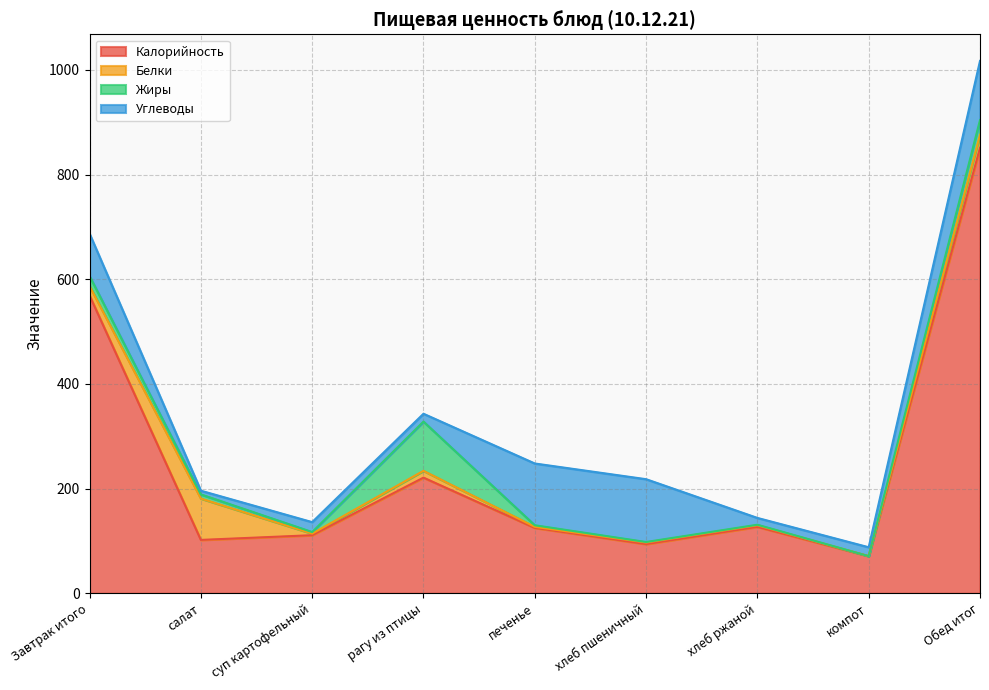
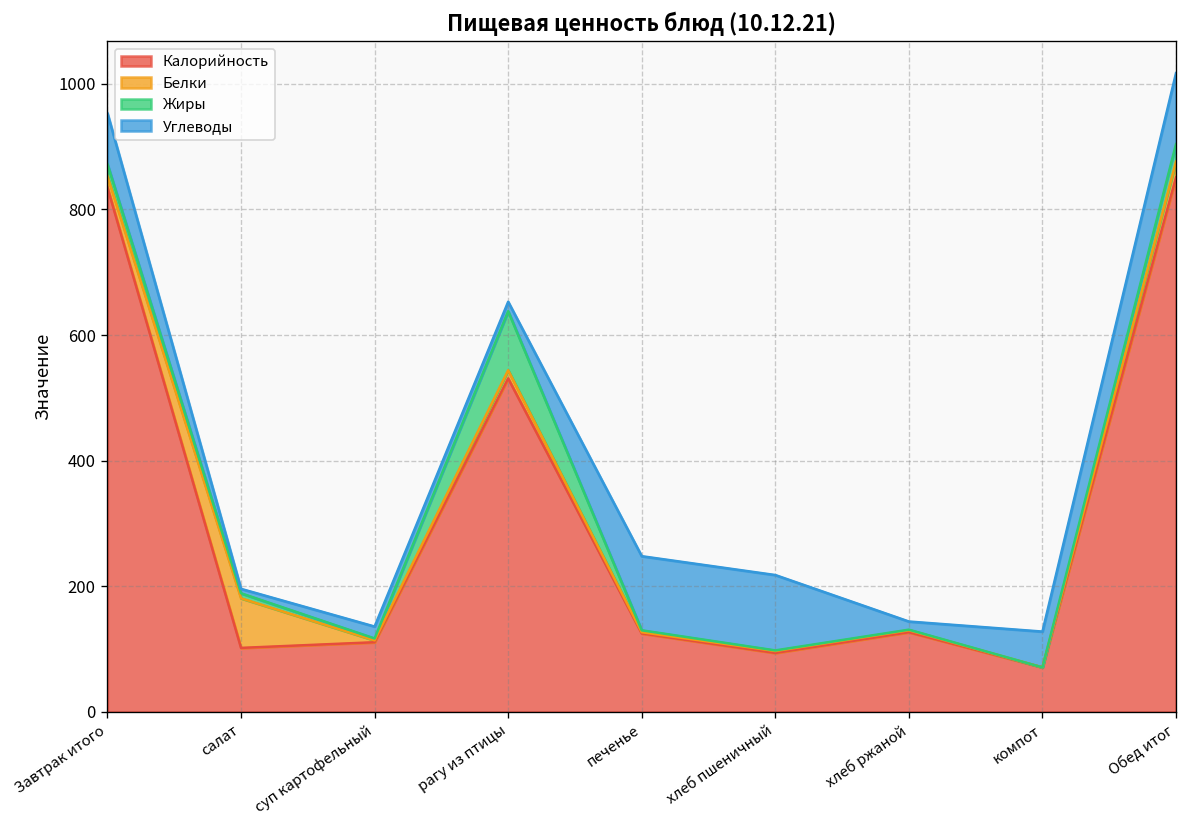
  {
    "Калорийность": {
-     "Завтрак итого": 570,
+     "Завтрак итого": 840,
      "салат": 100,
-     "рагу из птицы": 220,
+     "рагу из птицы": 530,
      "Обед итог": 850
    },
    "Белки": {
      "Завтрак итого": 20,
      "салат": 80,
      "рагу из птицы": 10,
      "Обед итог": 30
    },
    "Жиры": {
      "Завтрак итого": 20,
      "салат": 10,
      "рагу из птицы": 90,
      "Обед итог": 30
    },
    "Углеводы": {
      "Завтрак итого": 80,
      "салат": 10,
      "суп картофельный": 20,
      "рагу из птицы": 20,
      "печенье": 120,
      "хлеб пшеничный": 120,
      "хлеб ржаной": 10,
-     "компот": 20,
+     "компот": 60,
      "Обед итог": 110
    }
  }
